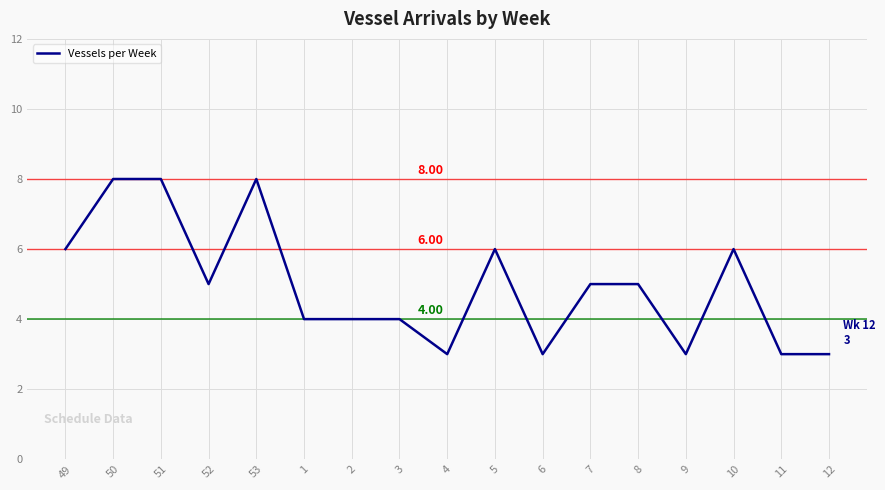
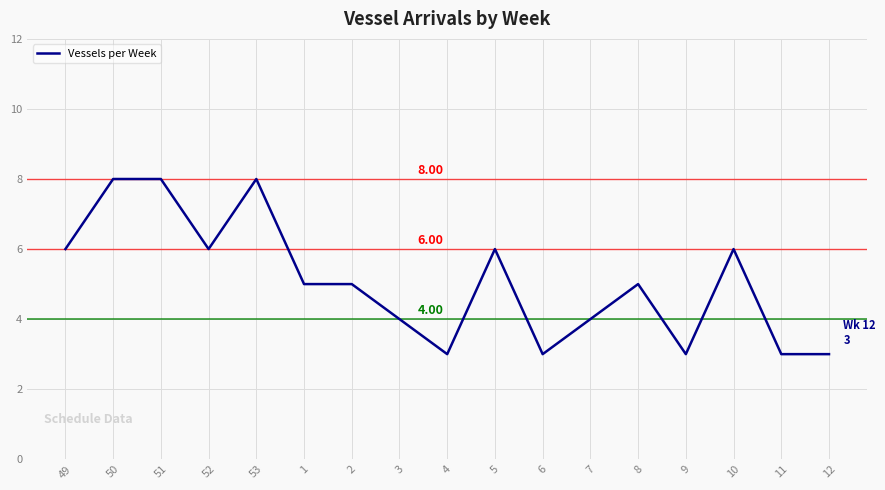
  {
    "49": 6,
    "50": 8,
    "51": 8,
-   "52": 5,
+   "52": 6,
    "53": 8,
-   "1": 4,
-   "2": 4,
+   "1": 5,
+   "2": 5,
    "4": 3,
    "5": 6,
    "6": 3,
-   "7": 5,
+   "7": 4,
    "8": 5,
    "9": 3,
    "10": 6,
    "11": 3
  }
